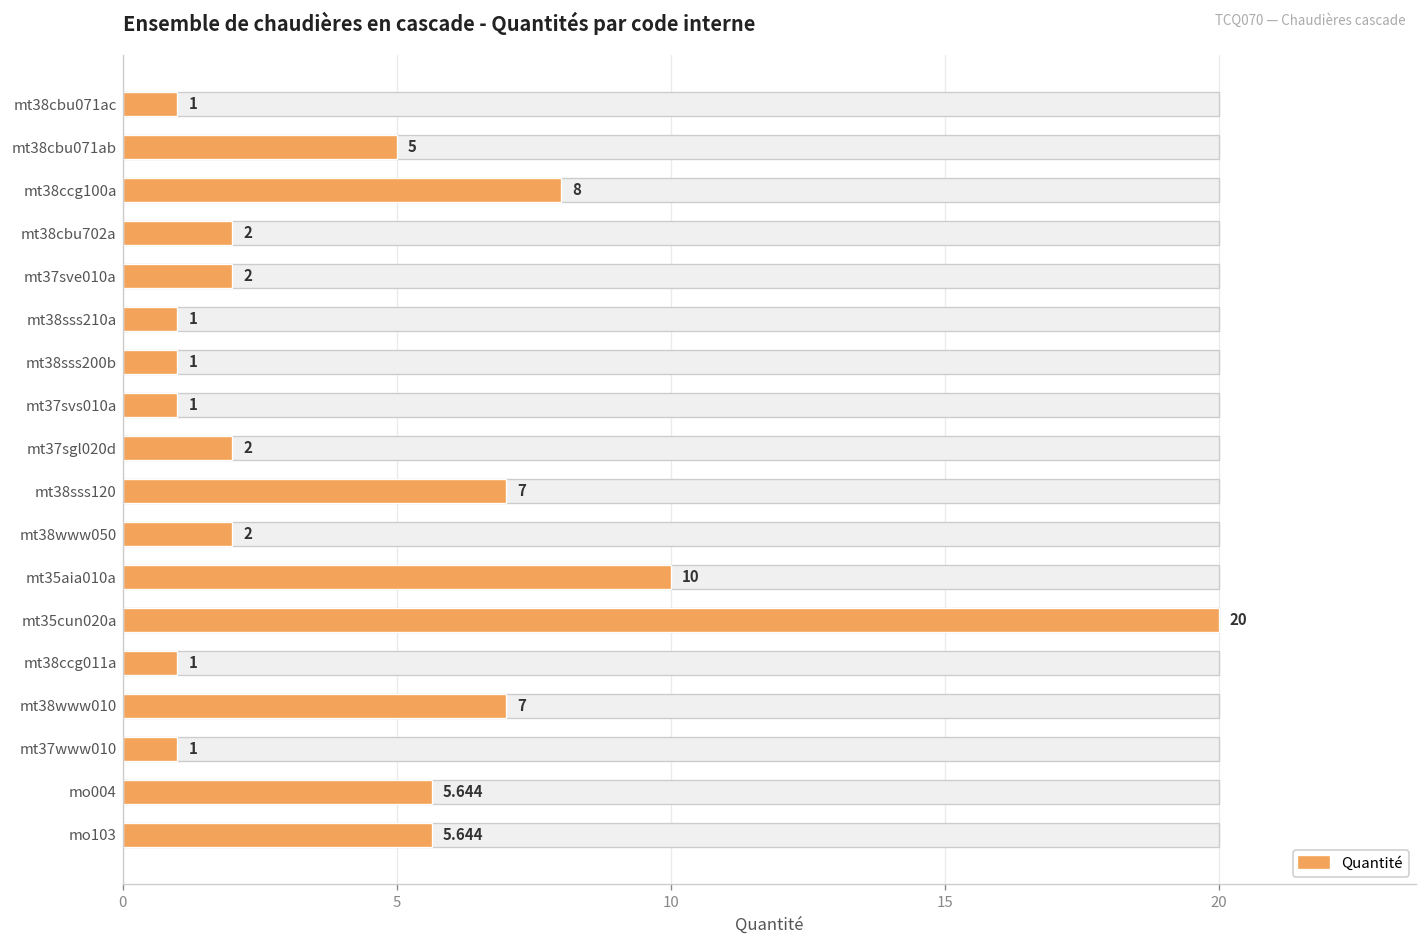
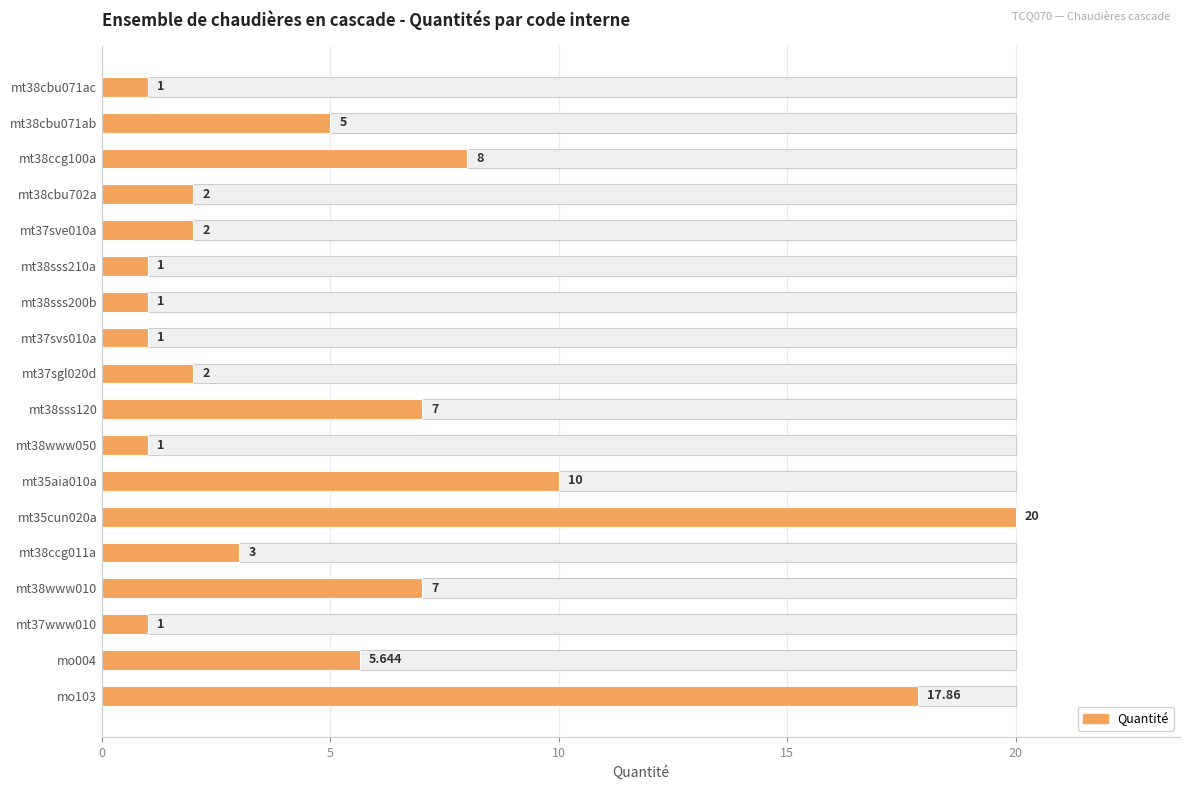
  {
    "Quantité": {
-     "mt38www050": 2,
+     "mt38www050": 1,
      "mt35cun020a": 20,
-     "mt38ccg011a": 1,
-     "mo103": 5.644
+     "mt38ccg011a": 3,
+     "mo103": 17.86
    }
  }
